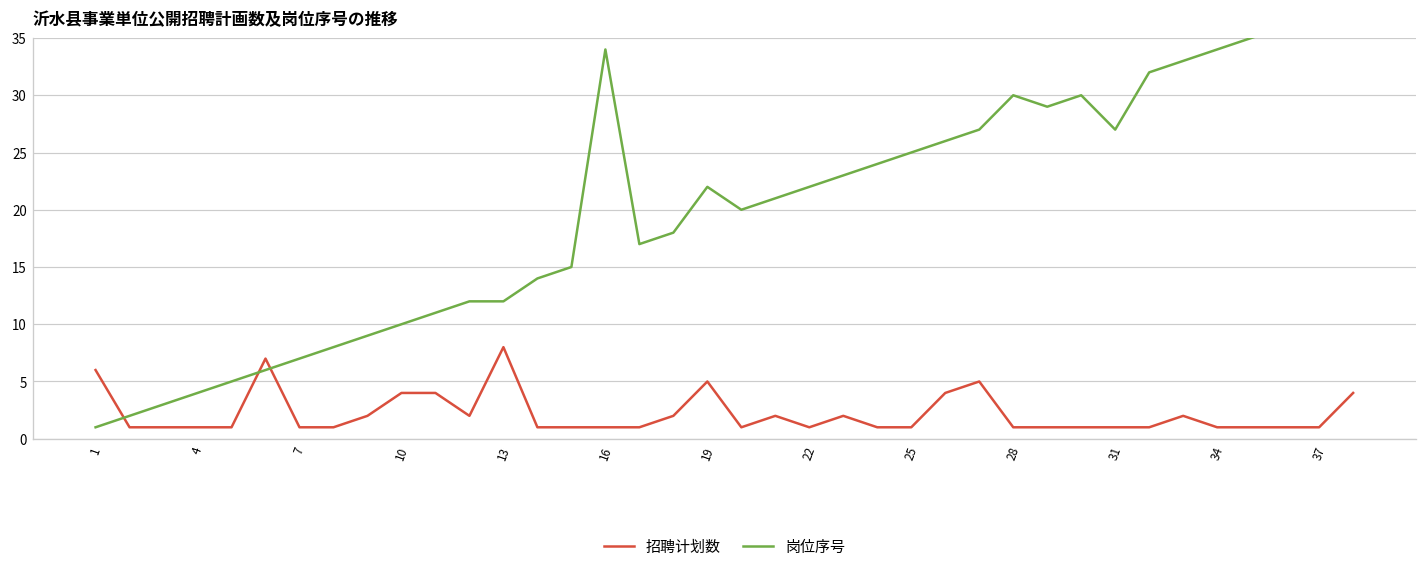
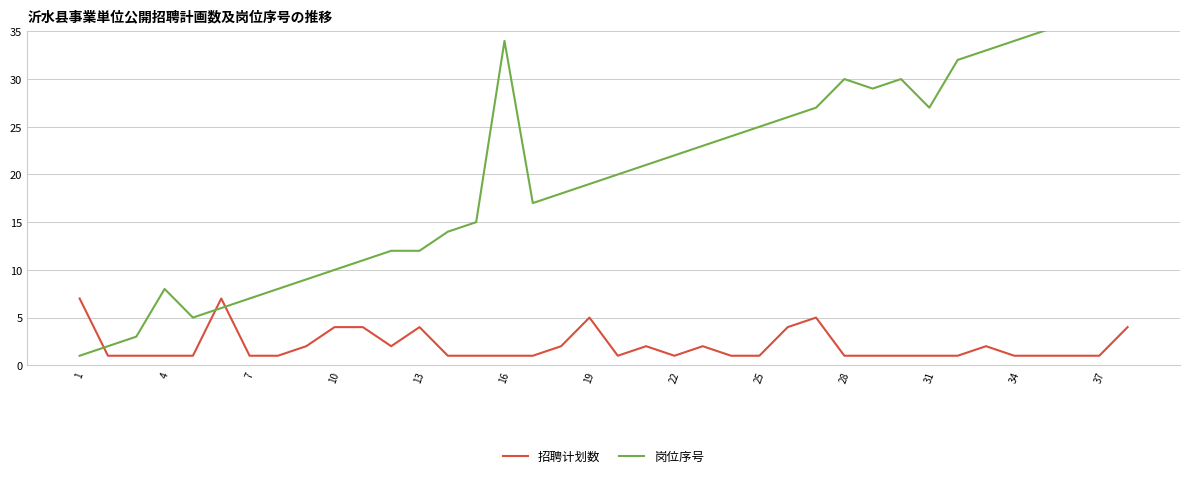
  {
    "招聘计划数": {
-     "1": 6,
+     "1": 7,
      "4": 1,
      "7": 1,
      "10": 4,
-     "13": 8,
+     "13": 4,
      "16": 1,
      "19": 5,
      "22": 1,
      "25": 1,
      "28": 1,
      "31": 1,
      "34": 1,
      "37": 1
    },
    "岗位序号": {
      "1": 1,
-     "4": 4,
+     "4": 8,
      "7": 7,
      "10": 10,
      "13": 12,
      "16": 34,
-     "19": 22,
+     "19": 19,
      "22": 22,
      "25": 25,
      "28": 30,
      "31": 27,
      "34": 34
    }
  }
